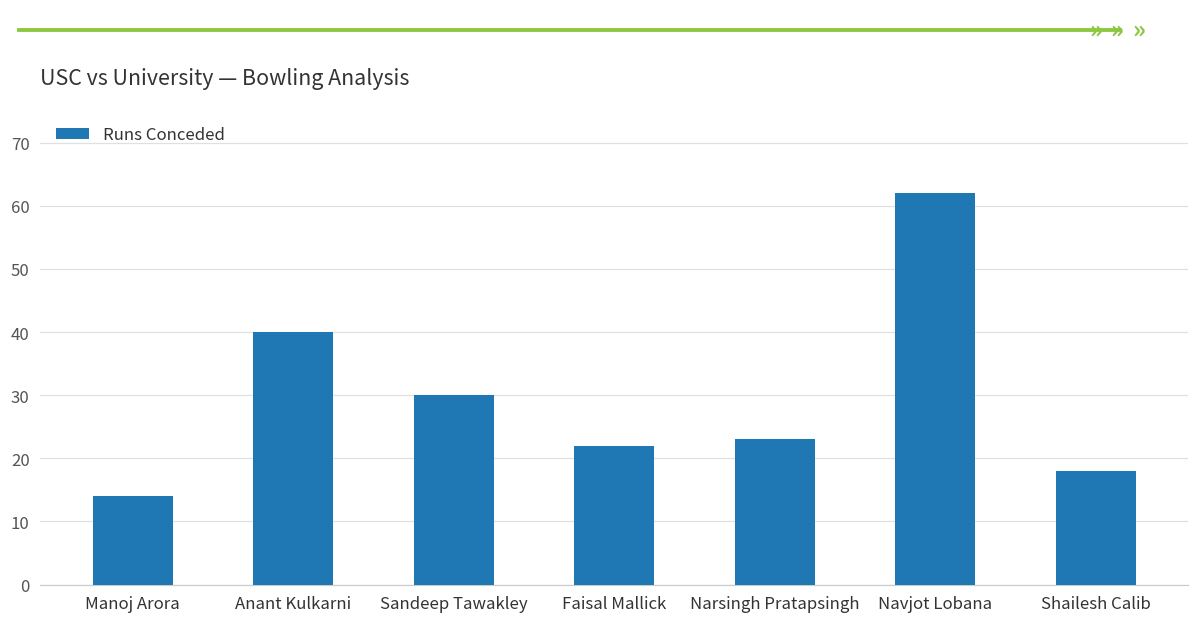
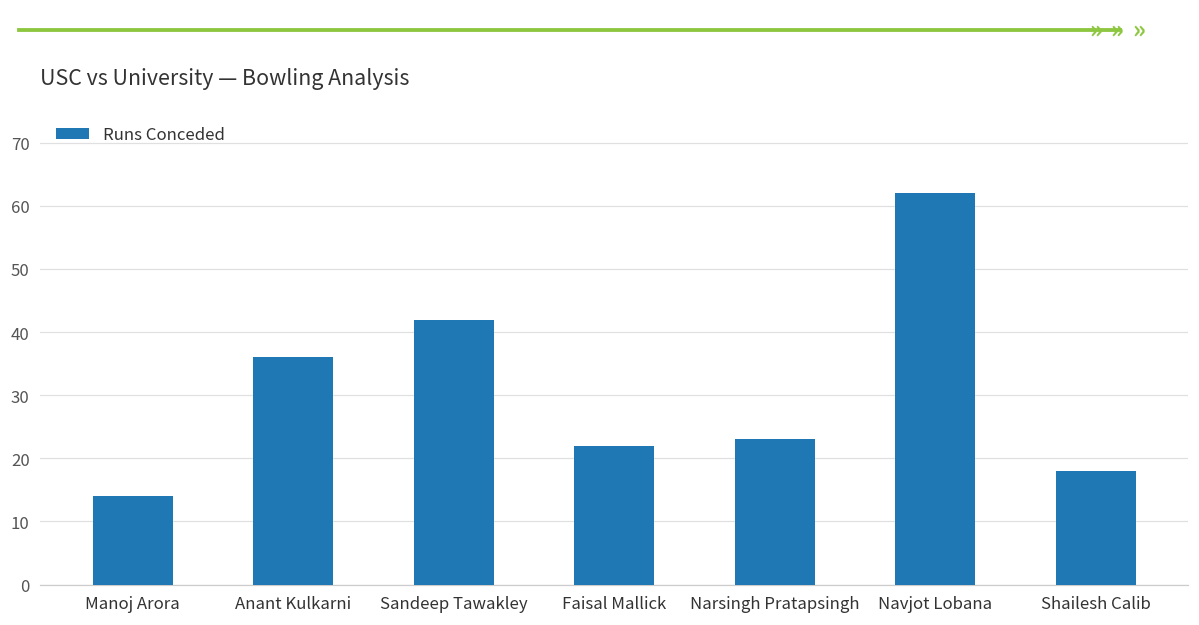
  {
    "Manoj Arora": 14,
-   "Anant Kulkarni": 40,
-   "Sandeep Tawakley": 30,
+   "Anant Kulkarni": 36,
+   "Sandeep Tawakley": 42,
    "Faisal Mallick": 22,
    "Narsingh Pratapsingh": 23,
    "Navjot Lobana": 62,
    "Shailesh Calib": 18
  }
